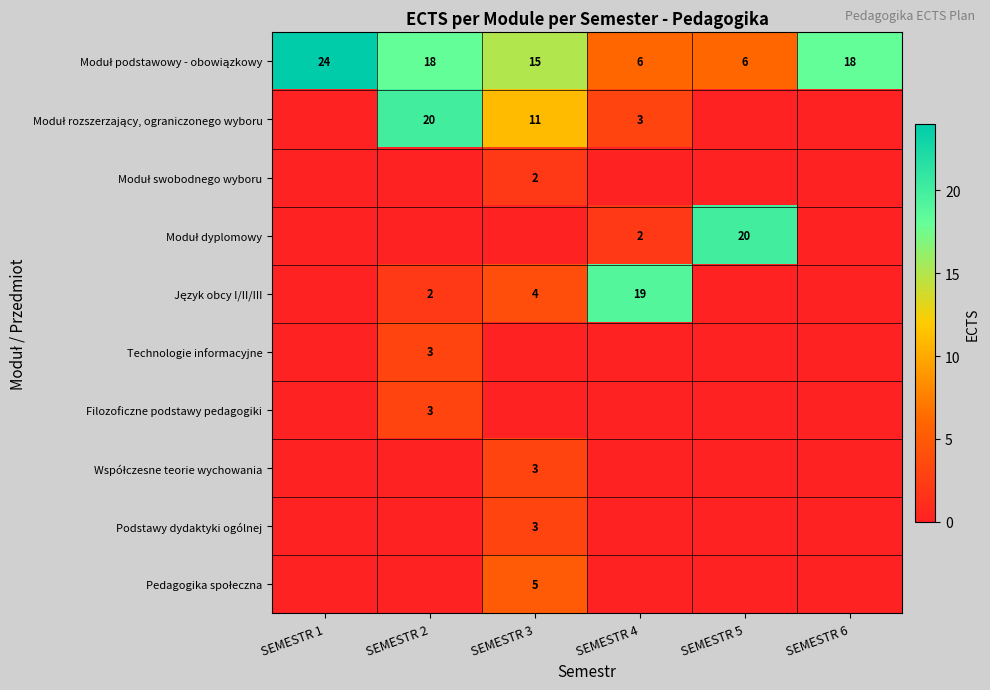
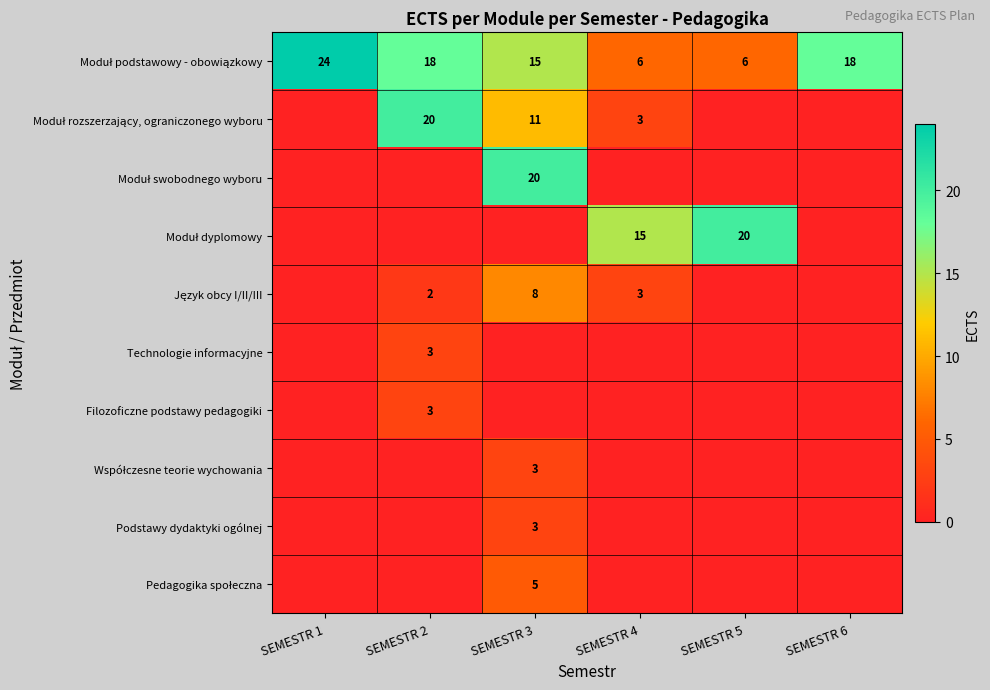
  {
    "Moduł podstawowy - obowiązkowy": {
      "SEMESTR 1": 24,
      "SEMESTR 2": 18,
      "SEMESTR 3": 15,
      "SEMESTR 4": 6,
      "SEMESTR 5": 6,
      "SEMESTR 6": 18
    },
    "Moduł rozszerzający, ograniczonego wyboru": {
      "SEMESTR 2": 20,
      "SEMESTR 3": 11,
      "SEMESTR 4": 3
    },
    "Moduł swobodnego wyboru": {
-     "SEMESTR 3": 2
+     "SEMESTR 3": 20
    },
    "Moduł dyplomowy": {
-     "SEMESTR 4": 2,
+     "SEMESTR 4": 15,
      "SEMESTR 5": 20
    },
    "Język obcy I/II/III": {
      "SEMESTR 2": 2,
-     "SEMESTR 3": 4,
-     "SEMESTR 4": 19
+     "SEMESTR 3": 8,
+     "SEMESTR 4": 3
    },
    "Technologie informacyjne": {
      "SEMESTR 2": 3
    },
    "Filozoficzne podstawy pedagogiki": {
      "SEMESTR 2": 3
    },
    "Współczesne teorie wychowania": {
      "SEMESTR 3": 3
    },
    "Podstawy dydaktyki ogólnej": {
      "SEMESTR 3": 3
    },
    "Pedagogika społeczna": {
      "SEMESTR 3": 5
    }
  }
